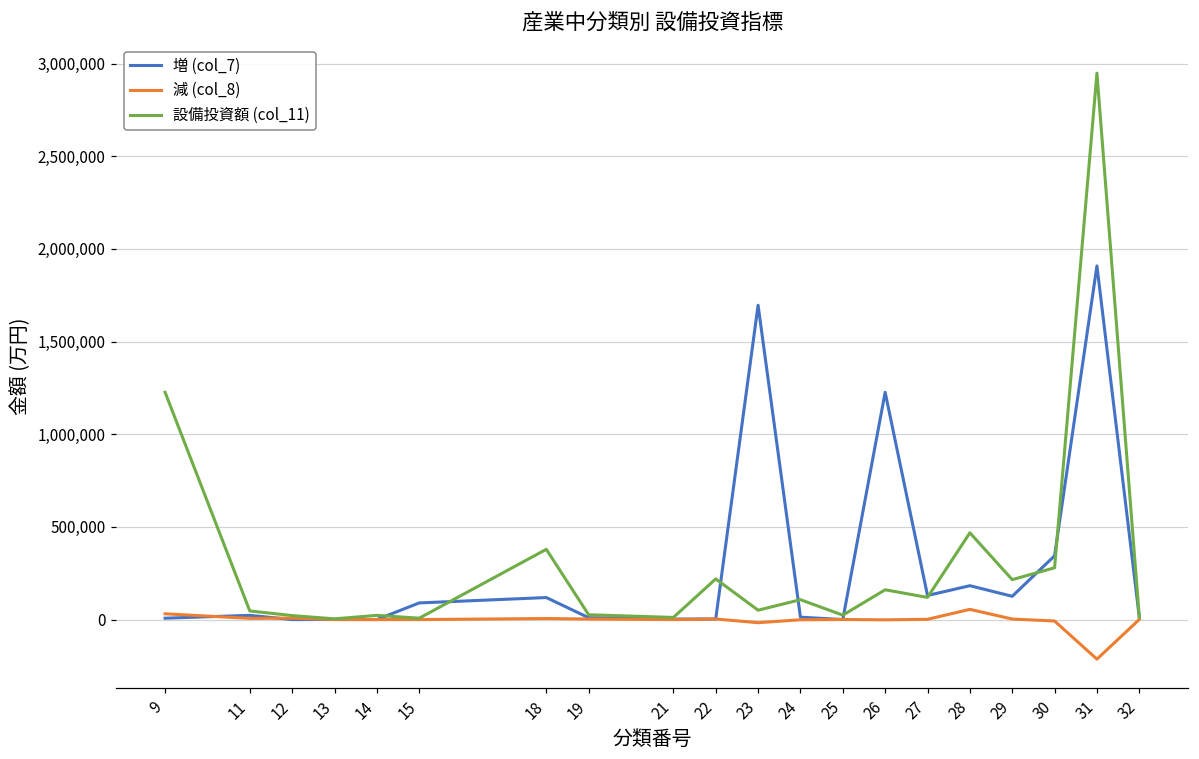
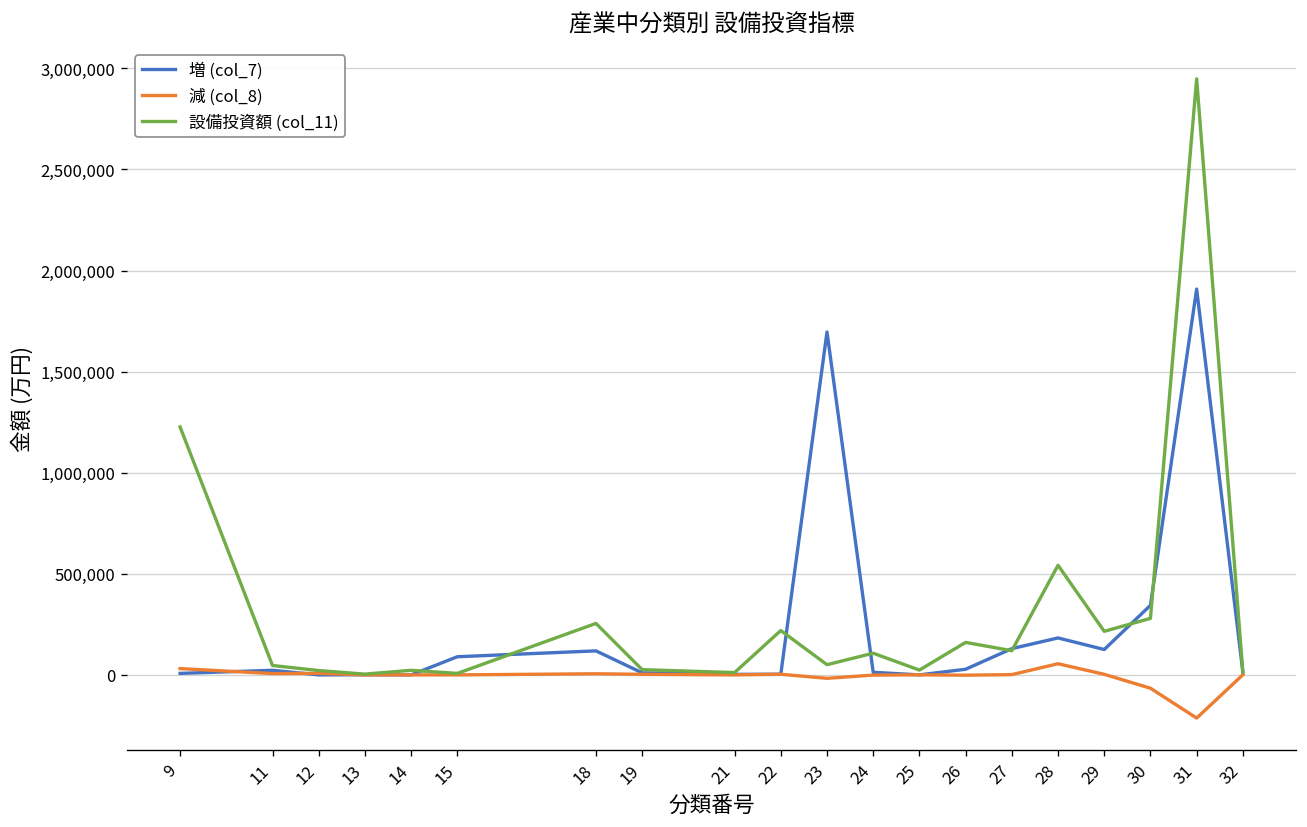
  {
    "増 (col_7)": {
      "9": "10,000",
      "11": "20,000",
      "15": "90,000",
      "18": "120,000",
      "23": "1,700,000",
-     "26": "1,230,000",
+     "26": "30,000",
      "28": "180,000",
      "29": "130,000",
      "30": "340,000",
      "31": "1,910,000"
    },
    "減 (col_8)": {
      "9": "30,000",
      "11": "10,000",
      "18": "10,000",
      "23": "-20,000",
      "26": "0",
      "27": "0",
      "28": "60,000",
      "29": "0",
-     "30": "-10,000",
+     "30": "-70,000",
      "31": "-210,000"
    },
    "設備投資額 (col_11)": {
      "9": "1,230,000",
      "11": "50,000",
      "14": "20,000",
-     "18": "380,000",
+     "18": "250,000",
      "19": "30,000",
      "22": "220,000",
      "23": "50,000",
      "24": "110,000",
      "25": "20,000",
      "26": "160,000",
-     "28": "470,000",
+     "28": "540,000",
      "29": "220,000",
      "30": "280,000",
      "31": "2,950,000"
    }
  }
